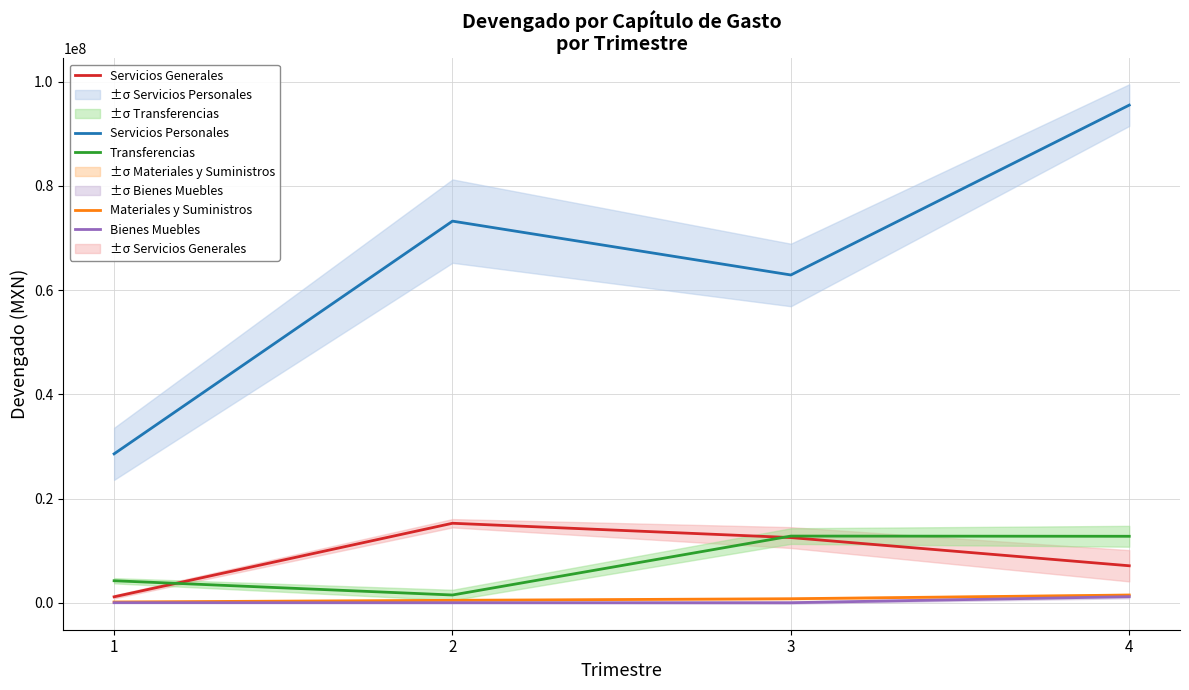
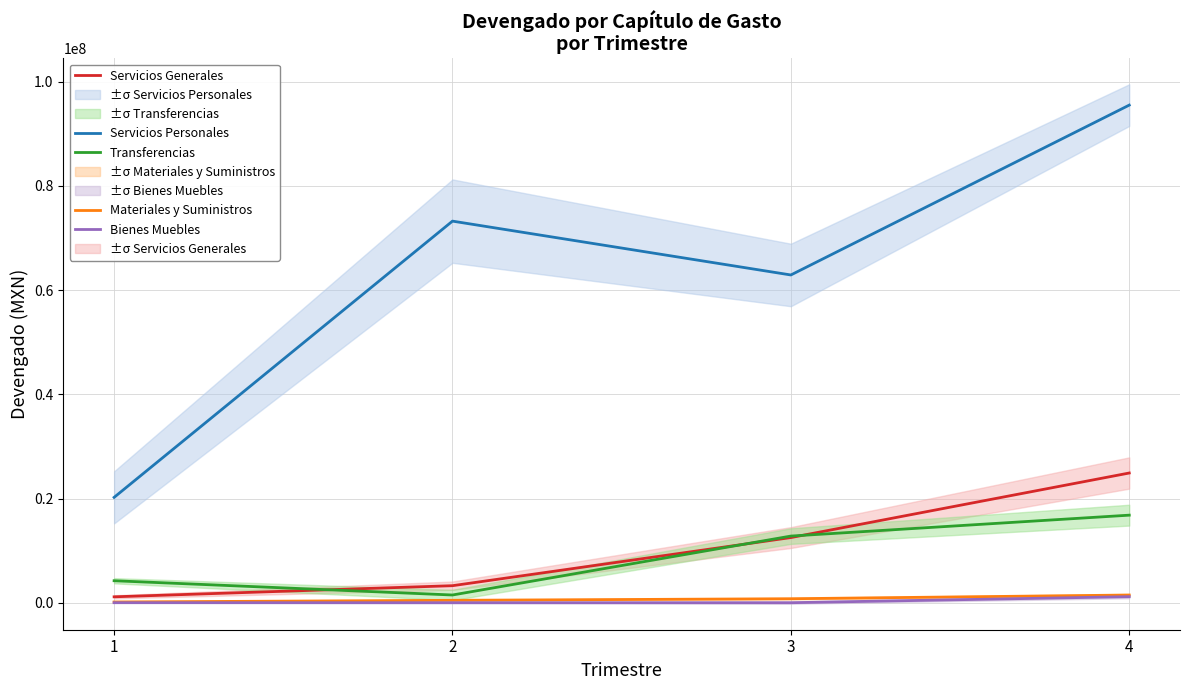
  {
    "Servicios Personales": {
-     "1": 29000000,
+     "1": 20000000,
      "2": 73000000,
      "3": 63000000,
      "4": 96000000
    },
    "Servicios Generales": {
-     "2": 15000000,
-     "4": 7000000
+     "2": 3000000,
+     "4": 25000000
    },
    "Transferencias": {
      "1": 4000000,
      "2": 1000000,
-     "4": 13000000
+     "4": 17000000
    }
  }
